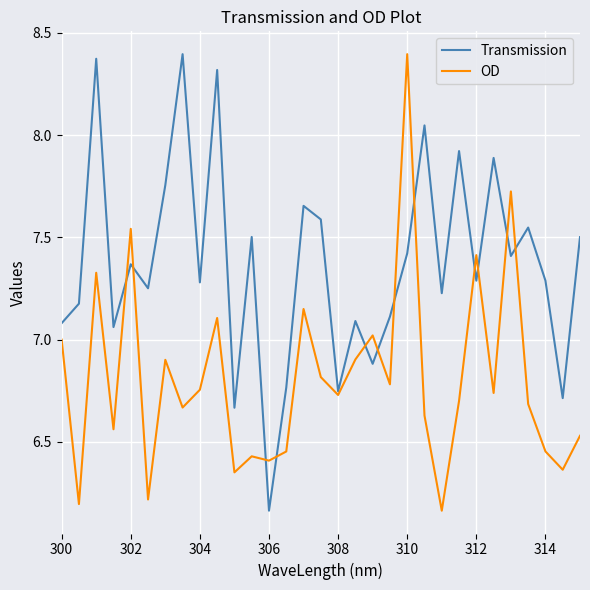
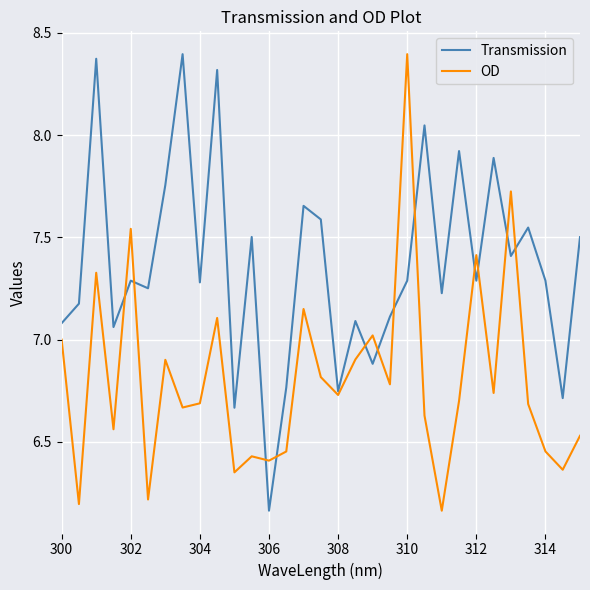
  {
    "Transmission": {
      "300": 7.08,
-     "302": 7.37,
+     "302": 7.29,
      "304": 7.28,
      "306": 6.16,
      "308": 6.75,
-     "310": 7.42,
+     "310": 7.29,
      "312": 7.29,
      "314": 7.29
    },
    "OD": {
      "300": 7.00,
      "302": 7.54,
-     "304": 6.75,
+     "304": 6.69,
      "306": 6.41,
      "308": 6.73,
      "310": 8.40,
      "312": 7.41,
      "314": 6.45
    }
  }
